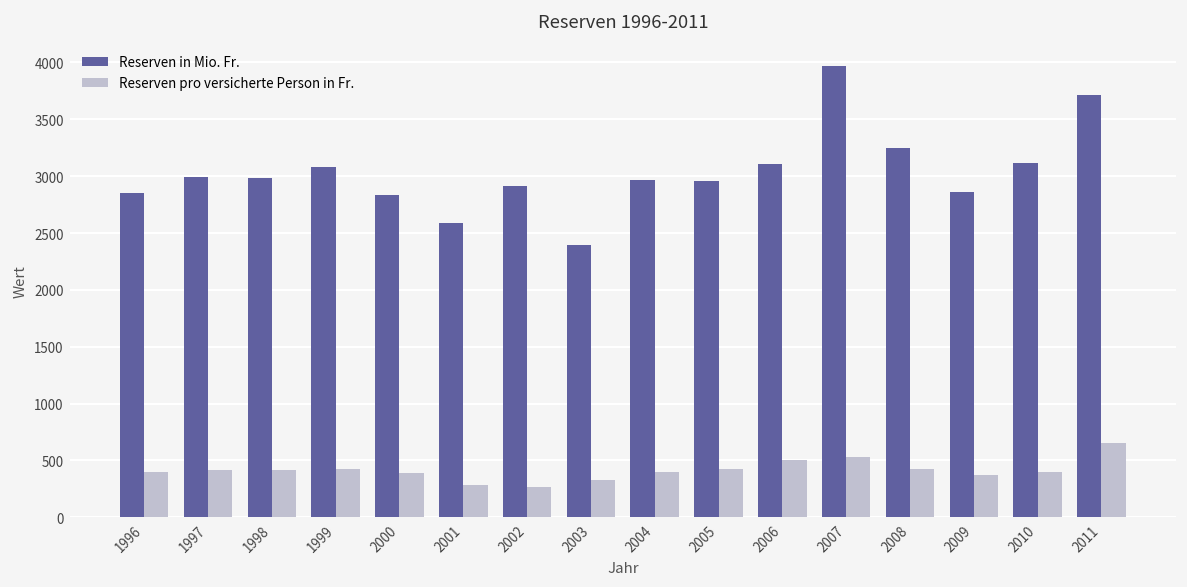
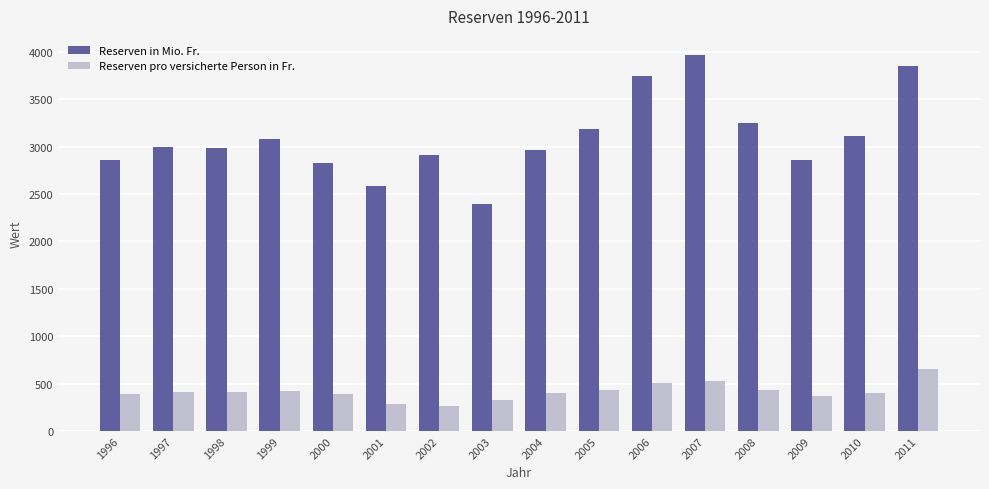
  {
    "Reserven in Mio. Fr.": {
      "1996": 2900,
      "1997": 3000,
      "1998": 3000,
      "1999": 3100,
      "2000": 2800,
      "2001": 2600,
      "2002": 2900,
      "2003": 2400,
      "2004": 3000,
-     "2005": 3000,
-     "2006": 3100,
+     "2005": 3200,
+     "2006": 3700,
      "2007": 4000,
      "2008": 3300,
      "2009": 2900,
      "2010": 3100,
-     "2011": 3700
+     "2011": 3900
    },
    "Reserven pro versicherte Person in Fr.": {
      "1996": 400,
      "1997": 400,
      "1998": 400,
      "1999": 400,
      "2000": 400,
      "2001": 300,
      "2002": 300,
      "2003": 300,
      "2004": 400,
      "2005": 400,
      "2006": 500,
      "2007": 500,
      "2008": 400,
      "2009": 400,
      "2010": 400,
      "2011": 700
    }
  }
